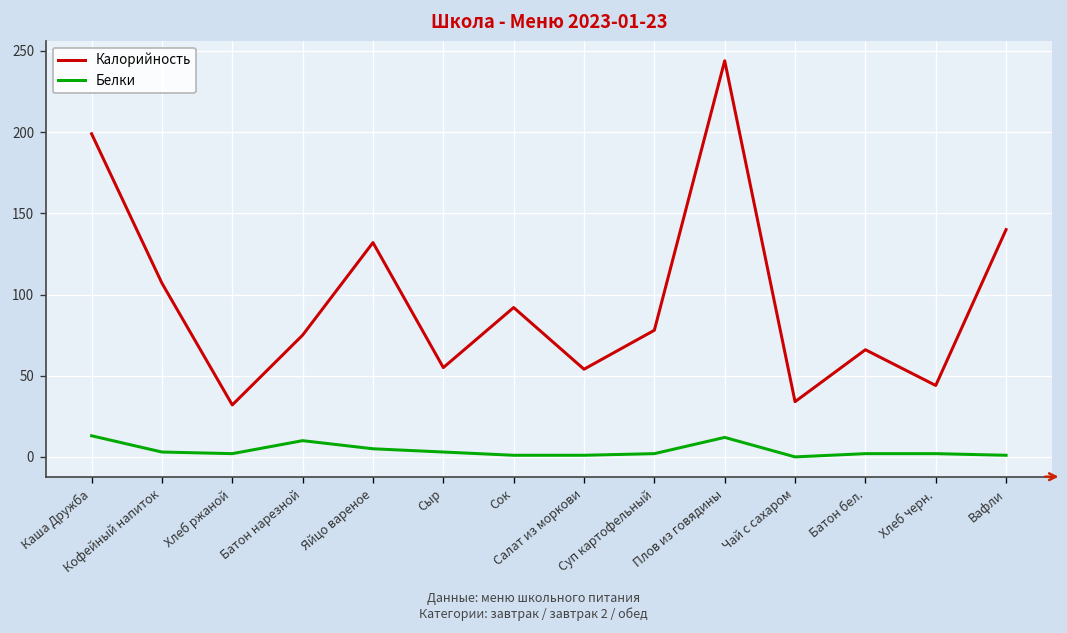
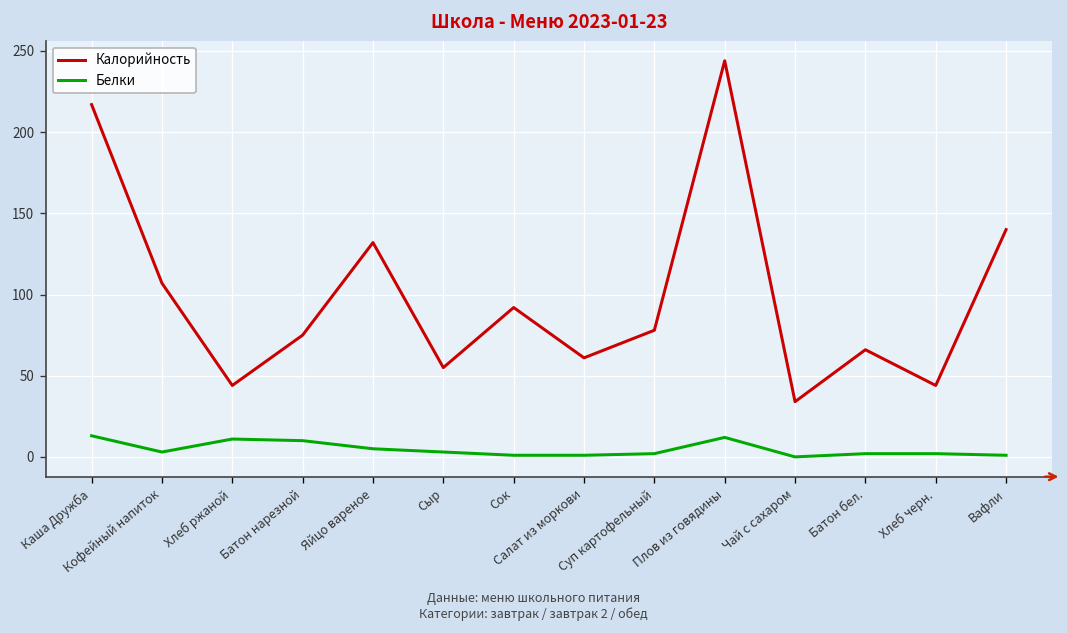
  {
    "Калорийность": {
-     "Каша Дружба": 199,
+     "Каша Дружба": 217,
      "Кофейный напиток": 107,
-     "Хлеб ржаной": 32,
+     "Хлеб ржаной": 44,
      "Батон нарезной": 75,
      "Яйцо вареное": 132,
      "Сыр": 55,
      "Сок": 92,
-     "Салат из моркови": 54,
+     "Салат из моркови": 61,
      "Суп картофельный": 78,
      "Плов из говядины": 244,
      "Чай с сахаром": 34,
      "Батон бел.": 66,
      "Хлеб черн.": 44,
      "Вафли": 140
    },
    "Белки": {
      "Каша Дружба": 13,
      "Кофейный напиток": 3,
-     "Хлеб ржаной": 2,
+     "Хлеб ржаной": 11,
      "Батон нарезной": 10,
      "Яйцо вареное": 5,
      "Сыр": 3,
      "Сок": 1,
      "Салат из моркови": 1,
      "Суп картофельный": 2,
      "Плов из говядины": 12,
      "Чай с сахаром": 0,
      "Батон бел.": 2,
      "Хлеб черн.": 2,
      "Вафли": 1
    }
  }
